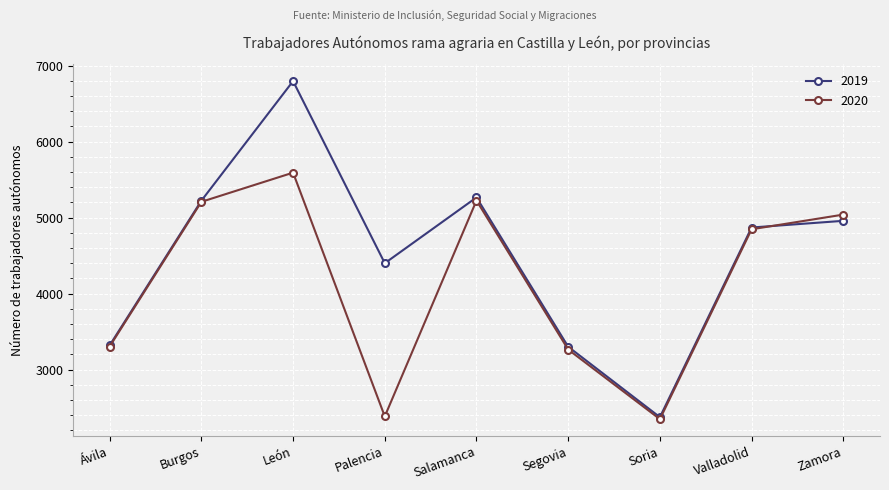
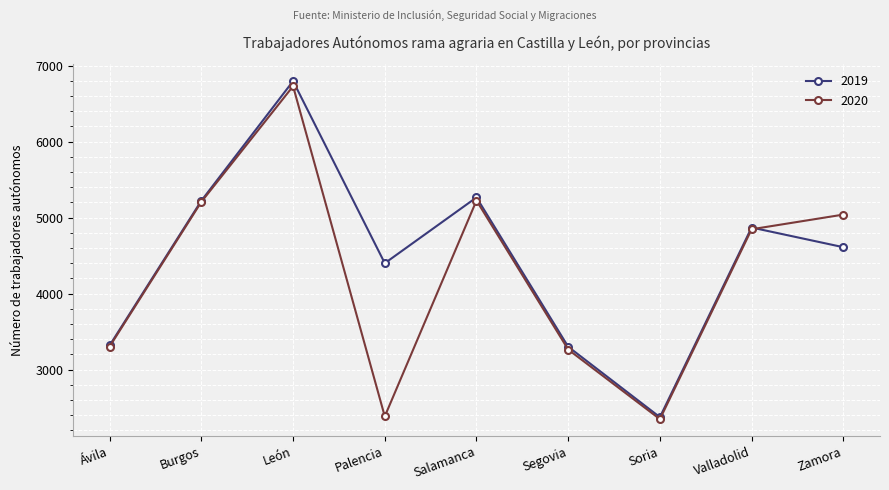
  {
    "2019": {
      "León": 6800,
      "Palencia": 4400,
      "Salamanca": 5300,
      "Segovia": 3300,
-     "Zamora": 5000
+     "Zamora": 4600
    },
    "2020": {
-     "León": 5600,
+     "León": 6700,
      "Palencia": 2400,
      "Salamanca": 5200,
      "Segovia": 3300,
      "Zamora": 5000
    }
  }
